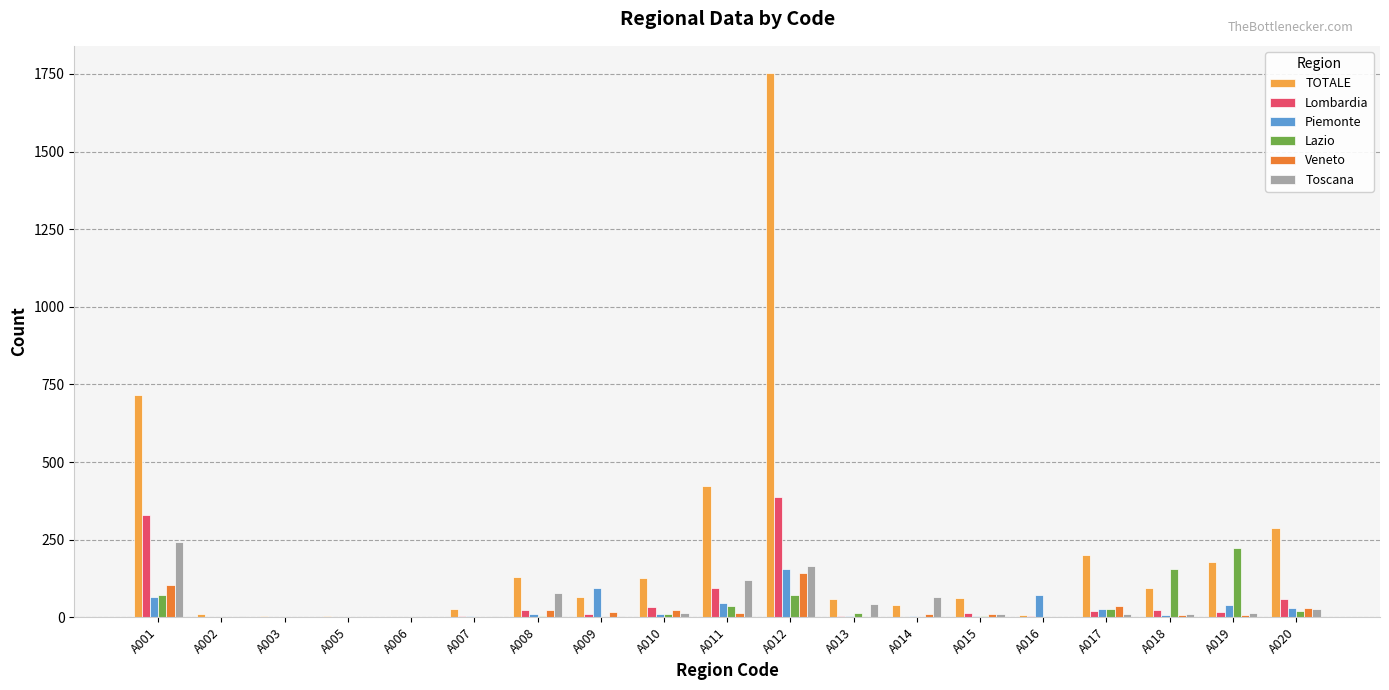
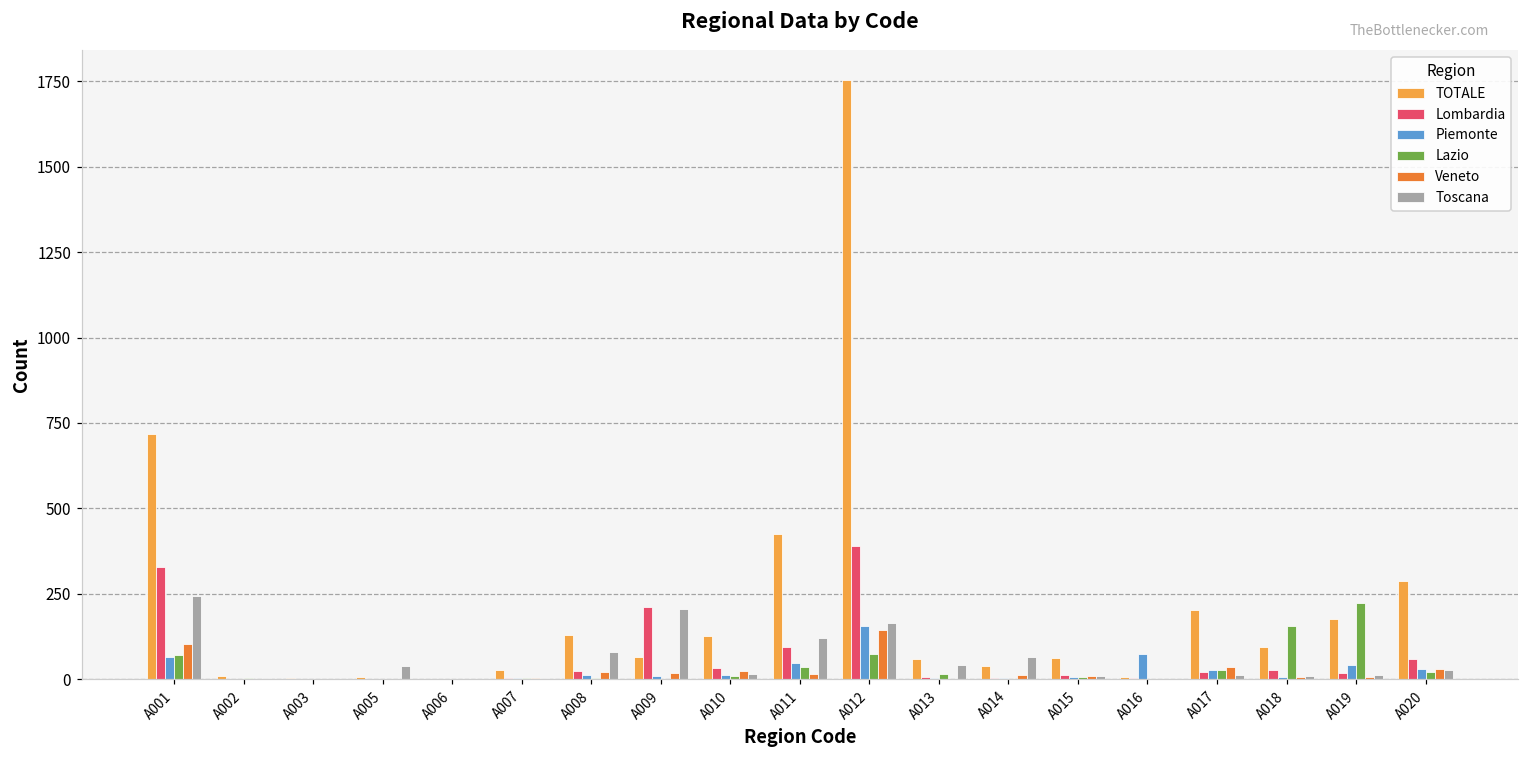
  {
    "Lombardia": {
      "A001": 330,
      "A002": 0,
      "A003": 0,
      "A005": 0,
      "A006": 0,
      "A008": 20,
-     "A009": 10,
+     "A009": 210,
      "A010": 30,
      "A011": 100,
      "A012": 390,
      "A015": 10,
      "A017": 20,
      "A018": 30,
      "A019": 20,
      "A020": 60
    },
    "Piemonte": {
      "A001": 70,
      "A002": 0,
      "A003": 0,
      "A006": 0,
      "A008": 10,
-     "A009": 90,
+     "A009": 10,
      "A010": 10,
      "A011": 50,
      "A012": 160,
      "A016": 70,
      "A017": 30,
      "A019": 40,
      "A020": 30
    },
    "Lazio": {
      "A001": 70,
      "A003": 0,
      "A005": 0,
      "A006": 0,
      "A010": 10,
      "A011": 40,
      "A012": 70,
      "A013": 20,
      "A014": 0,
      "A016": 0,
      "A017": 30,
      "A018": 150,
      "A019": 220,
      "A020": 20
    },
    "Toscana": {
      "A001": 240,
      "A003": 0,
-     "A005": 0,
+     "A005": 40,
      "A006": 0,
      "A008": 80,
-     "A009": 10,
+     "A009": 210,
      "A010": 20,
      "A011": 120,
      "A012": 170,
      "A013": 40,
      "A014": 70,
      "A015": 10,
      "A016": 0,
      "A017": 10,
      "A018": 10,
      "A019": 10,
      "A020": 30
    }
  }
